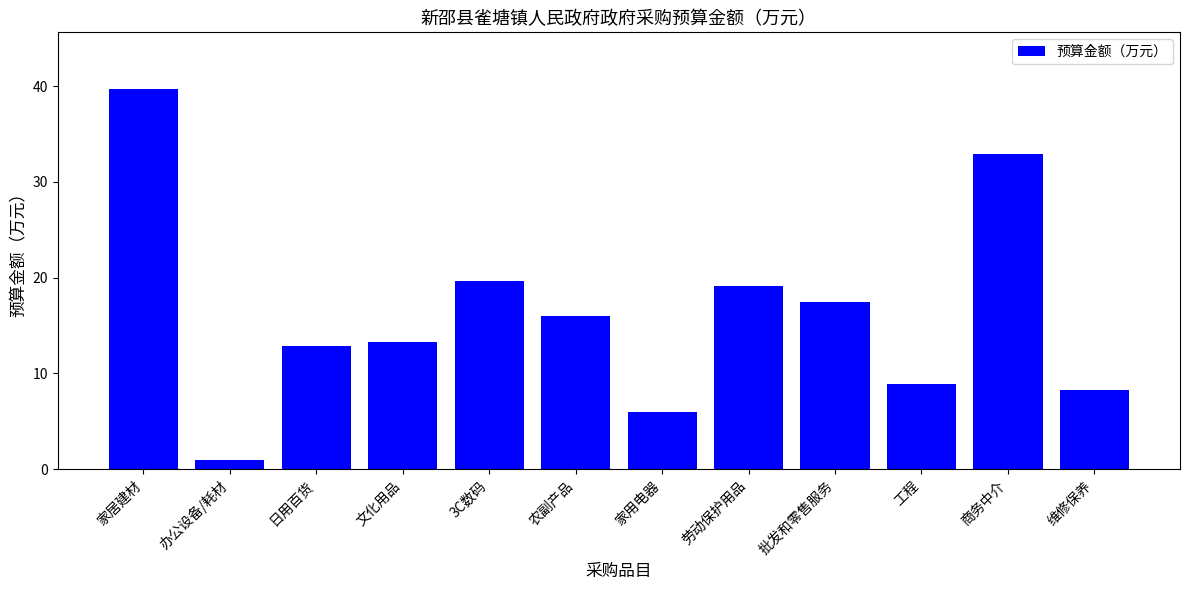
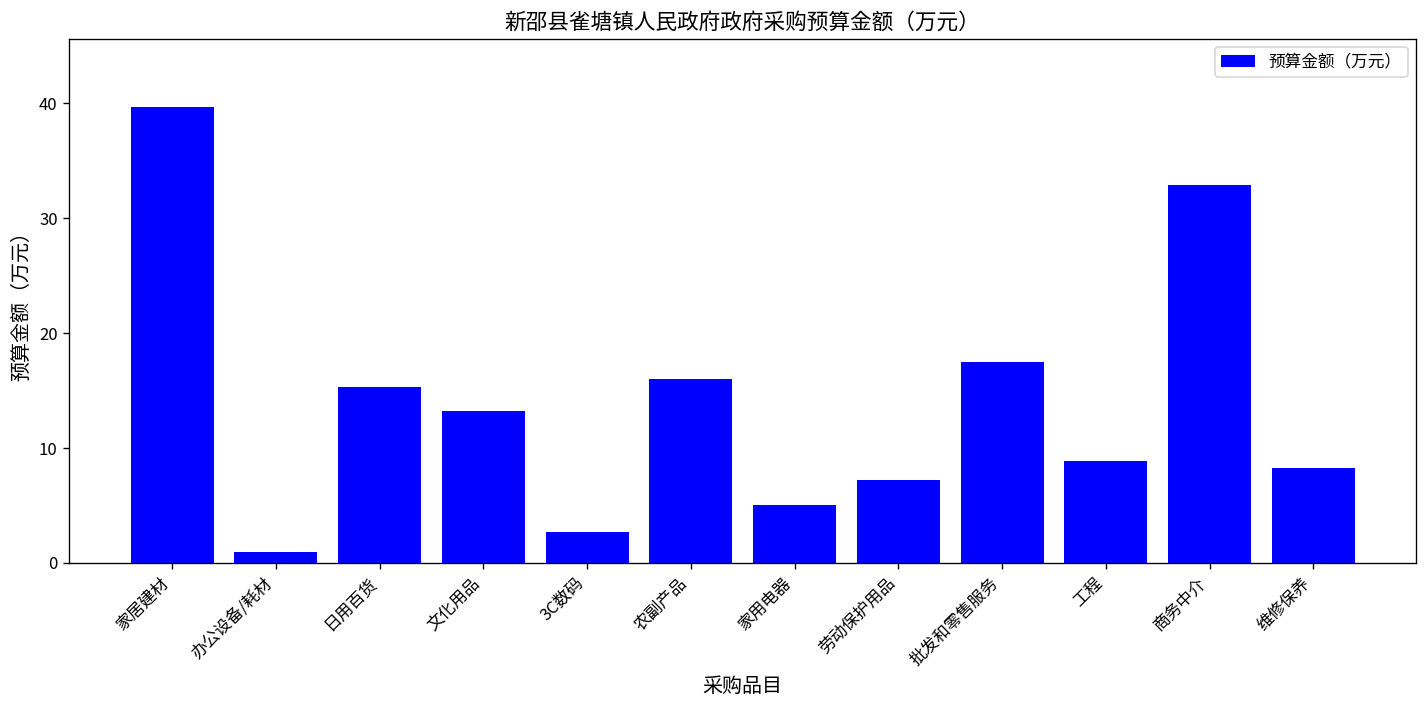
  {
    "家居建材": 40,
    "办公设备/耗材": 1,
-   "日用百货": 13,
+   "日用百货": 15,
    "文化用品": 13,
-   "3C数码": 20,
+   "3C数码": 3,
    "农副产品": 16,
-   "家用电器": 6,
-   "劳动保护用品": 19,
+   "家用电器": 5,
+   "劳动保护用品": 7,
    "批发和零售服务": 17,
    "工程": 9,
    "商务中介": 33,
    "维修保养": 8
  }
